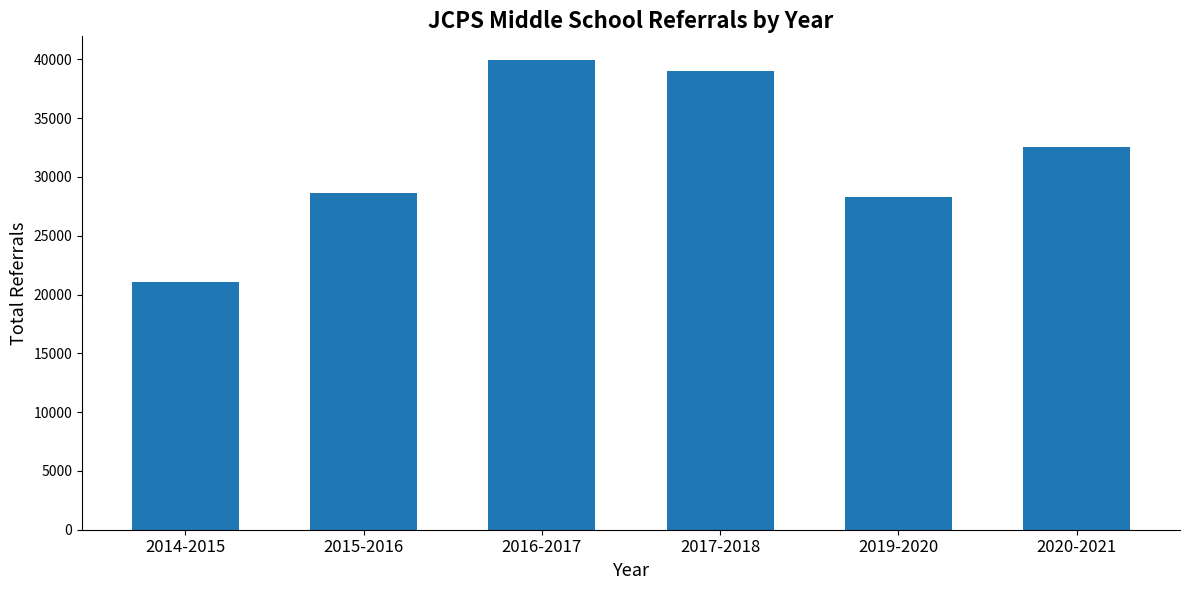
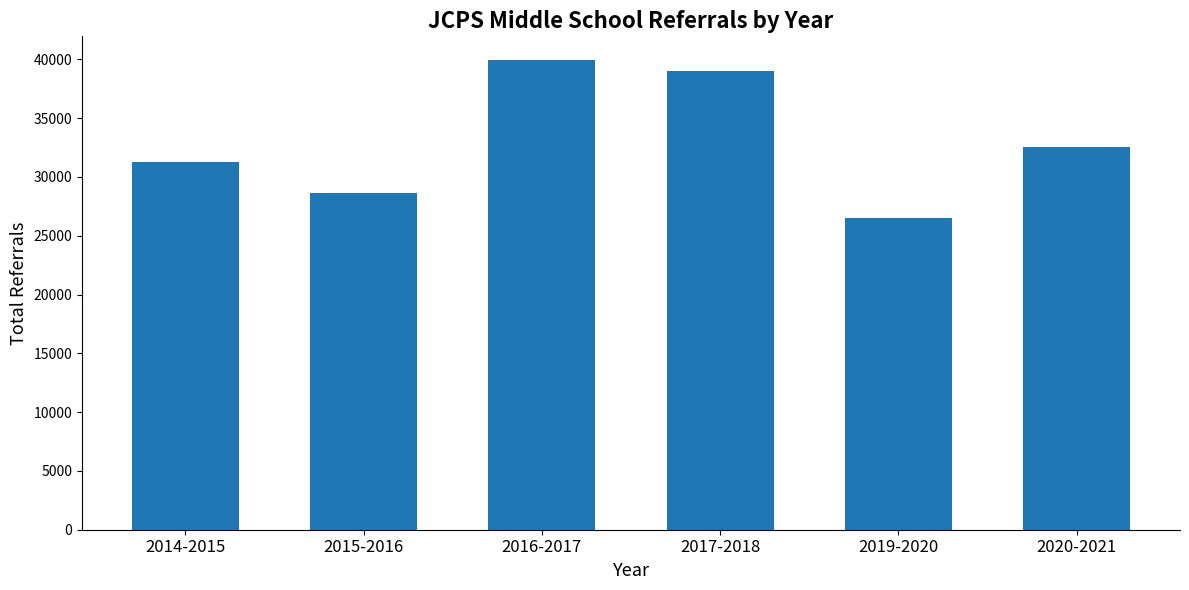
  {
-   "2014-2015": 21100,
+   "2014-2015": 31300,
    "2015-2016": 28600,
    "2016-2017": 40000,
    "2017-2018": 39000,
-   "2019-2020": 28300,
+   "2019-2020": 26500,
    "2020-2021": 32500
  }
